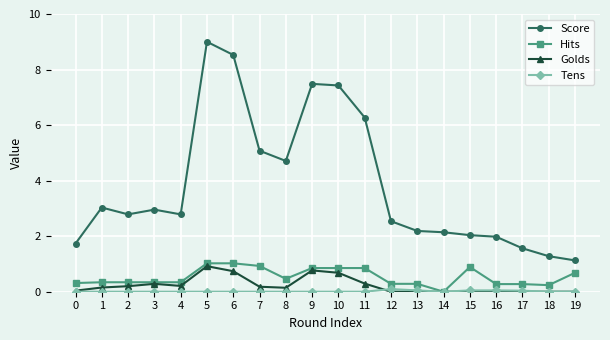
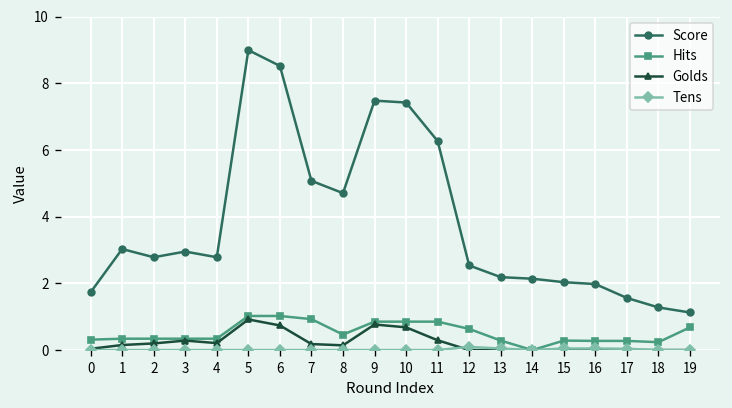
  {
    "Hits": {
      "0": 0.3,
      "1": 0.3,
      "2": 0.3,
      "4": 0.3,
      "5": 1.0,
      "6": 1.0,
      "7": 0.9,
      "8": 0.5,
      "10": 0.9,
      "11": 0.9,
-     "12": 0.3,
+     "12": 0.6,
      "13": 0.3,
-     "15": 0.9,
+     "15": 0.3,
      "16": 0.3,
      "17": 0.3,
      "18": 0.2,
      "19": 0.7
    },
    "Tens": {
      "1": 0.0,
      "2": 0.0,
      "3": 0.0,
      "4": 0.0,
      "5": 0.0,
      "6": 0.0,
      "7": 0.0,
      "8": 0.0,
      "9": 0.0,
      "10": 0.0,
      "11": 0.0,
      "12": 0.1
    }
  }
